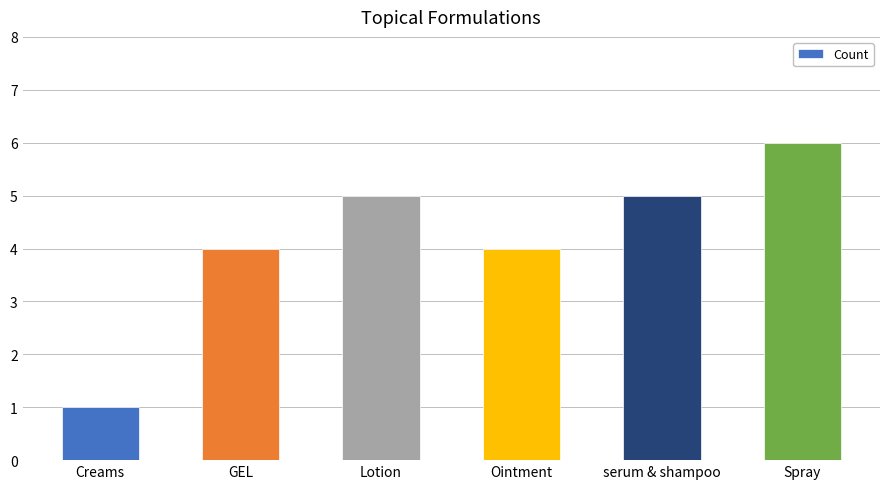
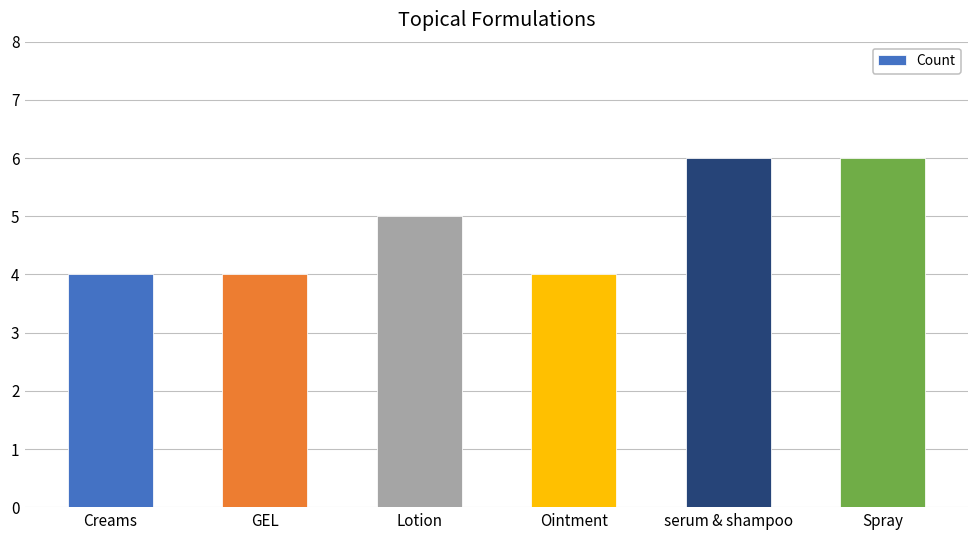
  {
-   "Creams": 1,
+   "Creams": 4,
    "GEL": 4,
    "Lotion": 5,
    "Ointment": 4,
-   "serum & shampoo": 5,
+   "serum & shampoo": 6,
    "Spray": 6
  }
